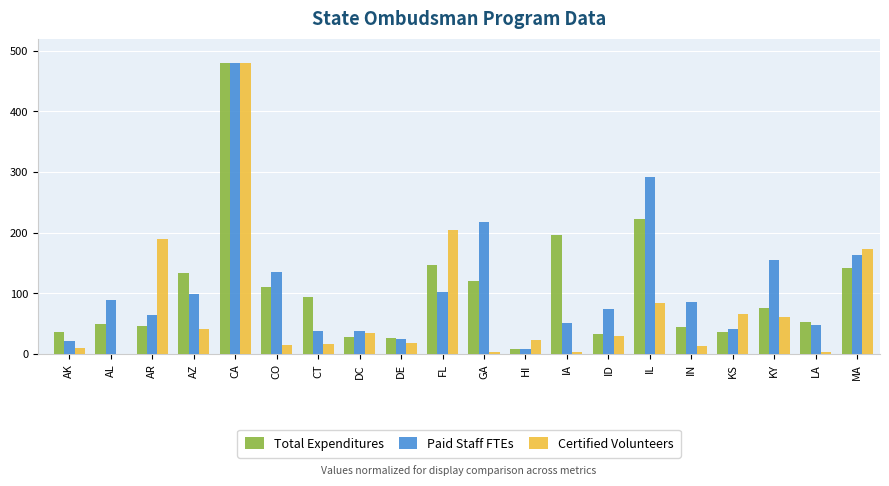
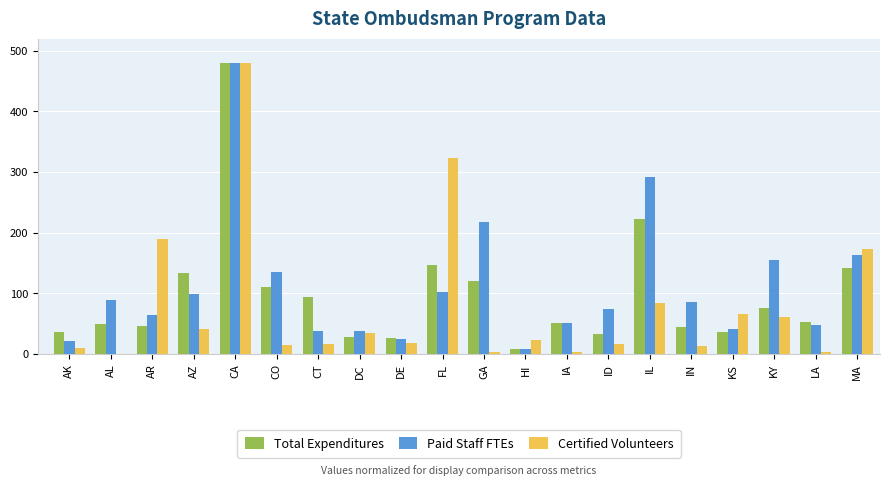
  {
    "Total Expenditures": {
      "AK": 40,
      "AL": 50,
      "AR": 50,
      "AZ": 130,
      "CA": 480,
      "CO": 110,
      "CT": 90,
      "DC": 30,
      "DE": 30,
      "FL": 150,
      "GA": 120,
      "HI": 10,
-     "IA": 200,
+     "IA": 50,
      "ID": 30,
      "IL": 220,
      "IN": 40,
      "KS": 40,
      "KY": 80,
      "LA": 50,
      "MA": 140
    },
    "Paid Staff FTEs": {
      "AK": 20,
      "AL": 90,
      "AR": 60,
      "AZ": 100,
      "CA": 480,
      "CO": 130,
      "CT": 40,
      "DC": 40,
      "DE": 30,
      "FL": 100,
      "GA": 220,
      "HI": 10,
      "IA": 50,
      "ID": 70,
      "IL": 290,
      "IN": 90,
      "KS": 40,
      "KY": 160,
      "LA": 50,
      "MA": 160
    },
    "Certified Volunteers": {
      "AK": 10,
      "AR": 190,
      "AZ": 40,
      "CA": 480,
      "CO": 10,
      "CT": 20,
      "DC": 30,
      "DE": 20,
-     "FL": 210,
+     "FL": 320,
      "HI": 20,
-     "ID": 30,
+     "ID": 20,
      "IL": 80,
      "IN": 10,
      "KS": 70,
      "KY": 60,
      "MA": 170
    }
  }
